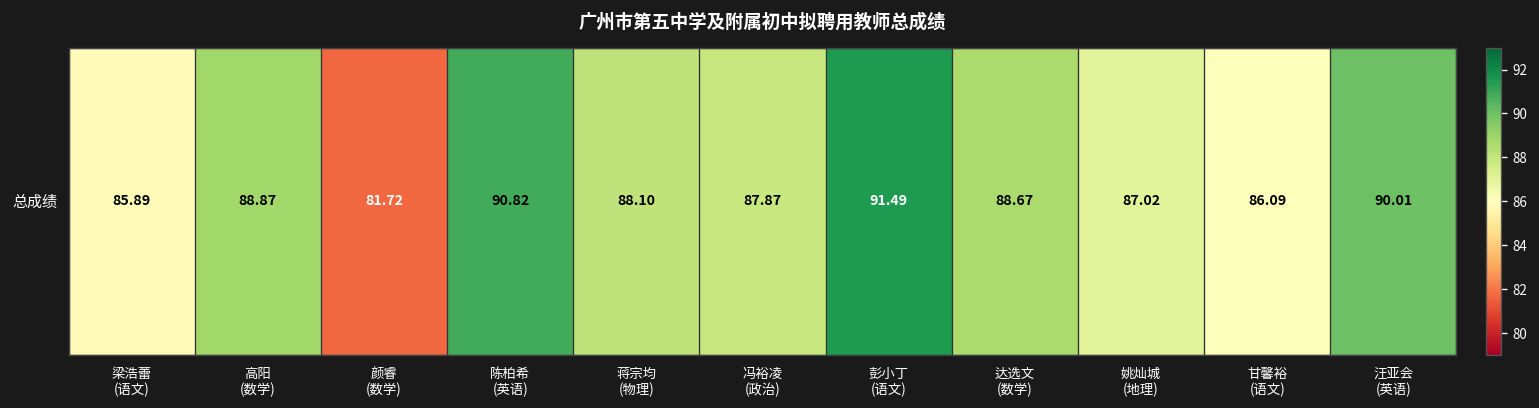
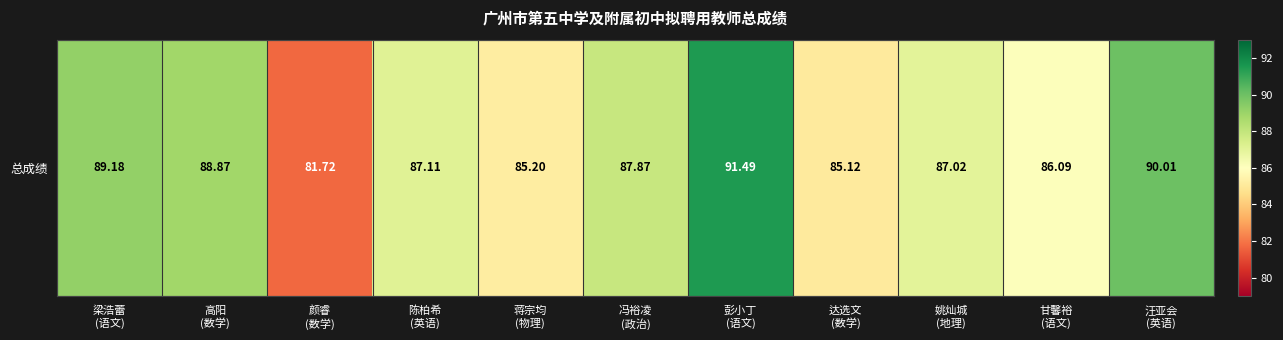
  {
    "总成绩": {
-     "梁浩蕾 (语文)": 85.89,
+     "梁浩蕾 (语文)": 89.18,
      "高阳 (数学)": 88.87,
      "颜睿 (数学)": 81.72,
-     "陈柏希 (英语)": 90.82,
-     "蒋宗均 (物理)": 88.10,
+     "陈柏希 (英语)": 87.11,
+     "蒋宗均 (物理)": 85.20,
      "冯裕凌 (政治)": 87.87,
      "彭小丁 (语文)": 91.49,
-     "达选文 (数学)": 88.67,
+     "达选文 (数学)": 85.12,
      "姚灿城 (地理)": 87.02,
      "甘馨裕 (语文)": 86.09,
      "汪亚会 (英语)": 90.01
    }
  }
